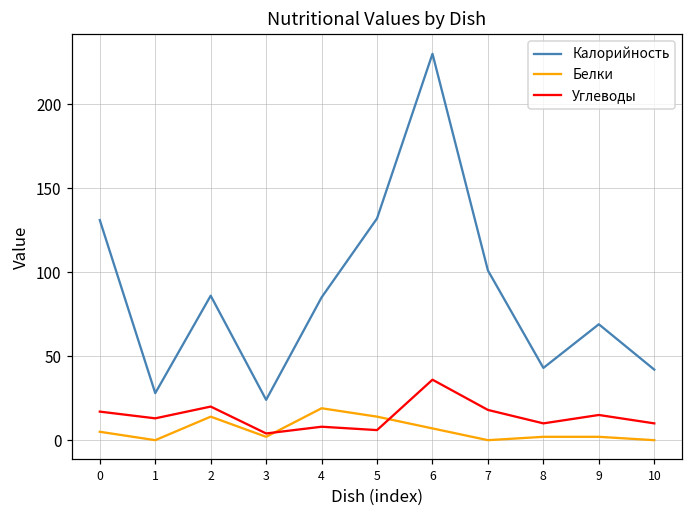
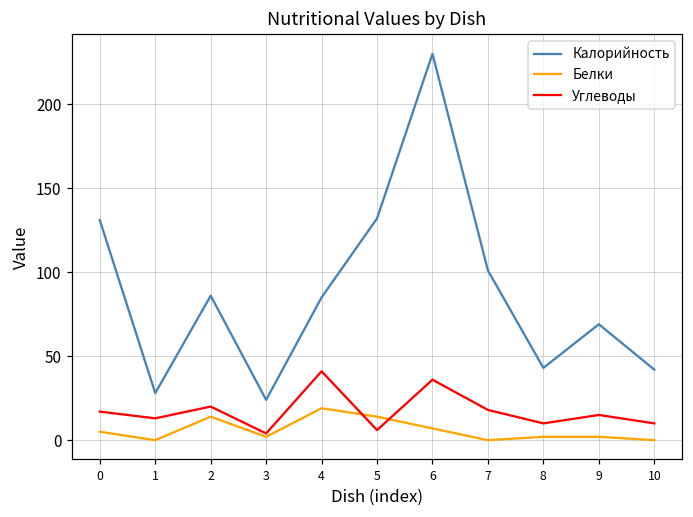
  {
    "Калорийность": {
      "0": 131,
      "1": 28,
      "2": 86,
      "3": 24,
      "4": 85,
      "5": 132,
      "6": 230,
      "7": 101,
      "8": 43,
      "9": 69,
      "10": 42
    },
    "Белки": {
      "0": 5,
      "1": 0,
      "2": 14,
      "3": 2,
      "4": 19,
      "5": 14,
      "6": 7,
      "7": 0,
      "8": 2,
      "9": 2,
      "10": 0
    },
    "Углеводы": {
      "0": 17,
      "1": 13,
      "2": 20,
      "3": 4,
-     "4": 8,
+     "4": 41,
      "5": 6,
      "6": 36,
      "7": 18,
      "8": 10,
      "9": 15,
      "10": 10
    }
  }
